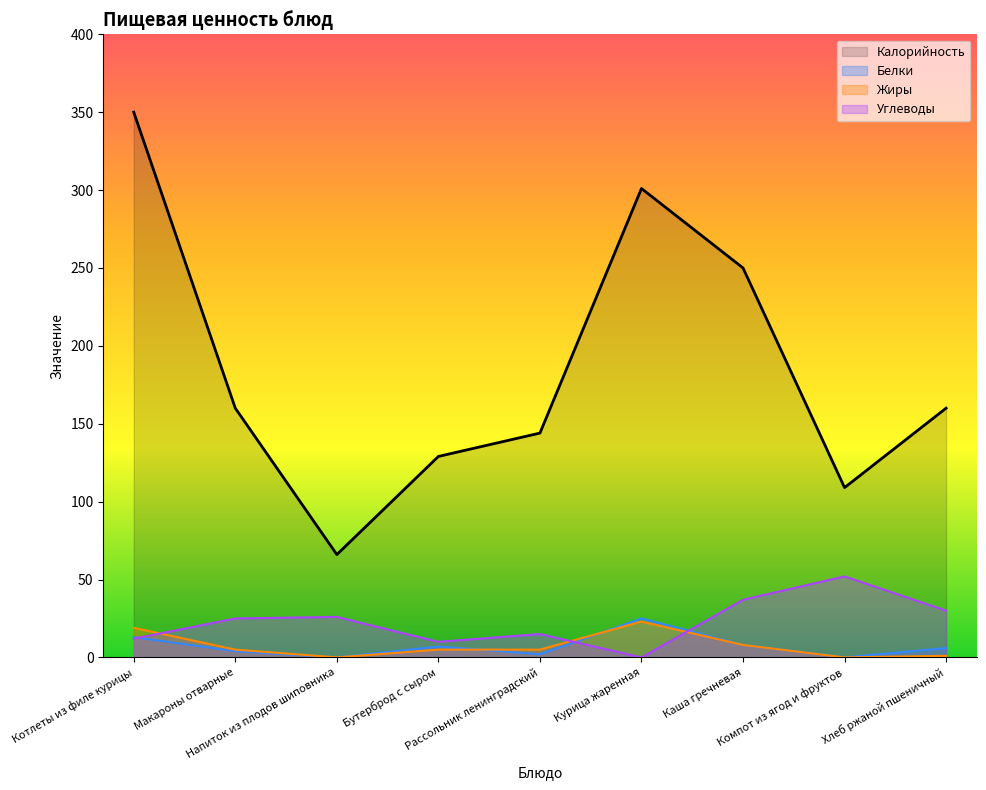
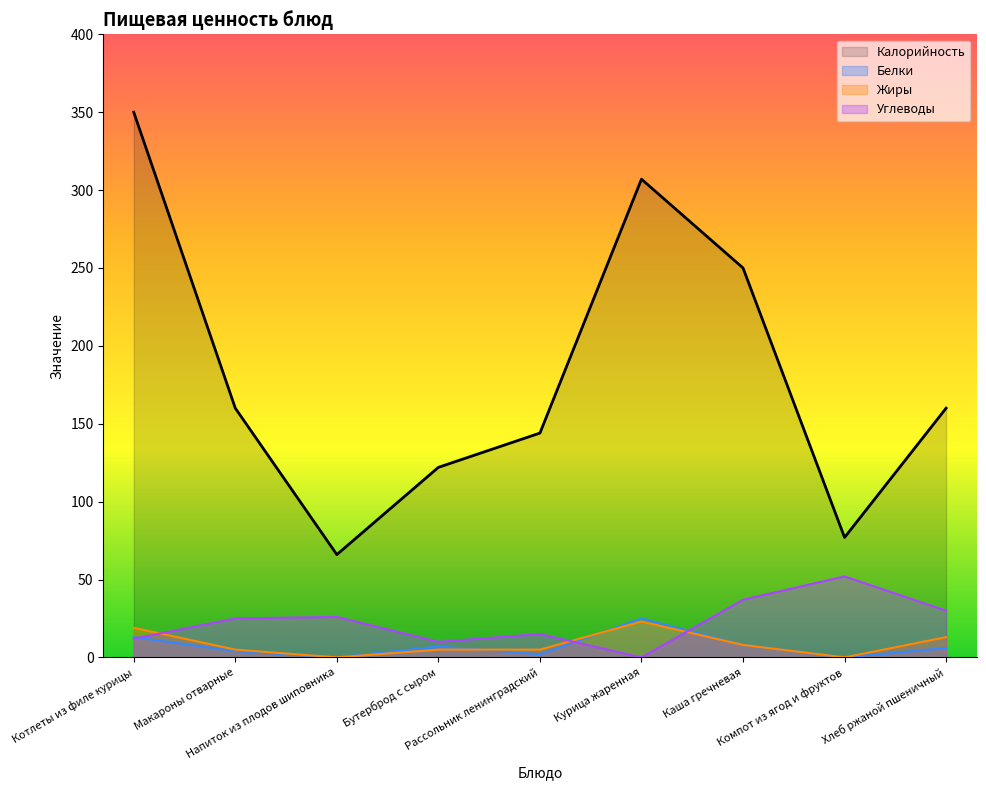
  {
    "Калорийность": {
      "Котлеты из филе курицы": 350,
      "Макароны отварные": 160,
      "Напиток из плодов шиповника": 66,
-     "Бутерброд с сыром": 129,
+     "Бутерброд с сыром": 122,
      "Рассольник ленинградский": 144,
-     "Курица жаренная": 301,
+     "Курица жаренная": 307,
      "Каша гречневая": 250,
-     "Компот из ягод и фруктов": 109,
+     "Компот из ягод и фруктов": 77,
      "Хлеб ржаной пшеничный": 160
    },
    "Белки": {
      "Бутерброд с сыром": 7,
      "Рассольник ленинградский": 2,
      "Курица жаренная": 25,
      "Хлеб ржаной пшеничный": 6
    },
    "Жиры": {
      "Котлеты из филе курицы": 19,
      "Бутерброд с сыром": 5,
      "Рассольник ленинградский": 5,
      "Курица жаренная": 23,
-     "Хлеб ржаной пшеничный": 1
+     "Хлеб ржаной пшеничный": 13
    },
    "Углеводы": {
      "Макароны отварные": 25,
      "Напиток из плодов шиповника": 26,
      "Бутерброд с сыром": 10,
      "Рассольник ленинградский": 15,
      "Курица жаренная": 0,
      "Каша гречневая": 37,
      "Компот из ягод и фруктов": 52,
      "Хлеб ржаной пшеничный": 30
    }
  }
